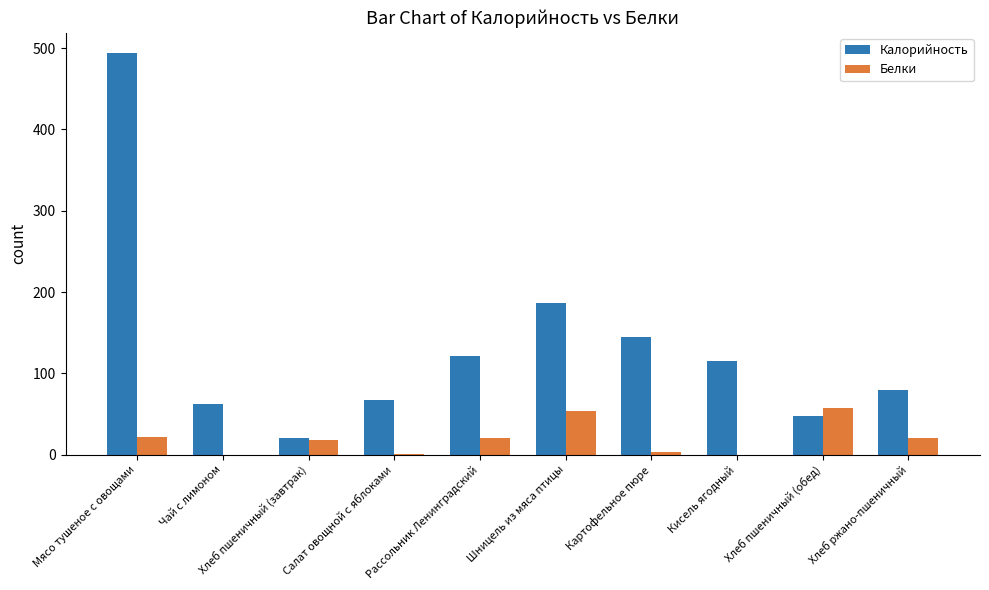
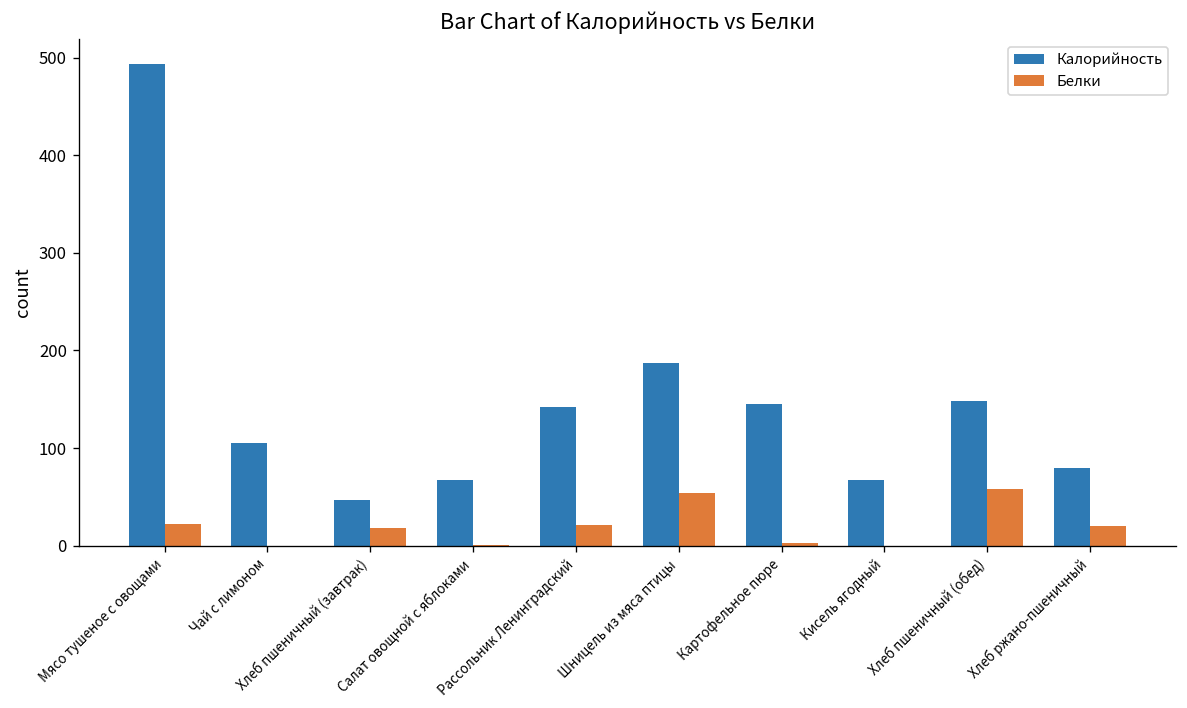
  {
    "Калорийность": {
      "Мясо тушеное с овощами": 490,
-     "Чай с лимоном": 60,
-     "Хлеб пшеничный (завтрак)": 20,
+     "Чай с лимоном": 110,
+     "Хлеб пшеничный (завтрак)": 50,
      "Салат овощной с яблоками": 70,
-     "Рассольник Ленинградский": 120,
+     "Рассольник Ленинградский": 140,
      "Шницель из мяса птицы": 190,
      "Картофельное пюре": 150,
-     "Кисель ягодный": 120,
-     "Хлеб пшеничный (обед)": 50,
+     "Кисель ягодный": 70,
+     "Хлеб пшеничный (обед)": 150,
      "Хлеб ржано-пшеничный": 80
    },
    "Белки": {
      "Мясо тушеное с овощами": 20,
      "Чай с лимоном": 0,
      "Хлеб пшеничный (завтрак)": 20,
      "Рассольник Ленинградский": 20,
      "Шницель из мяса птицы": 50,
      "Кисель ягодный": 0,
      "Хлеб пшеничный (обед)": 60,
      "Хлеб ржано-пшеничный": 20
    }
  }
